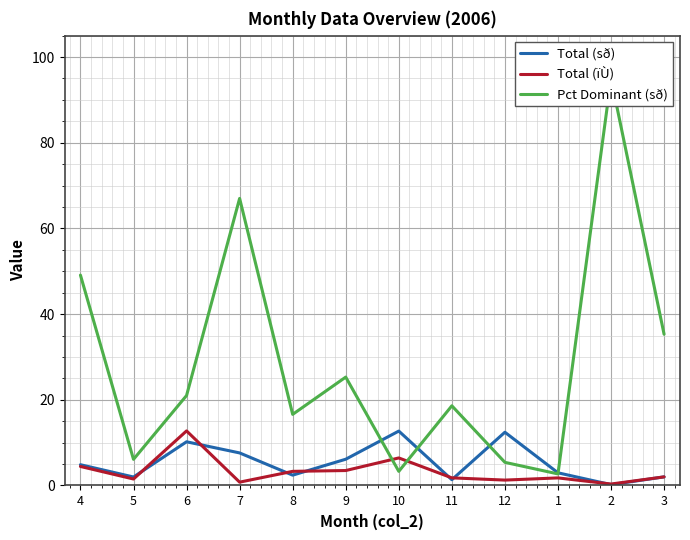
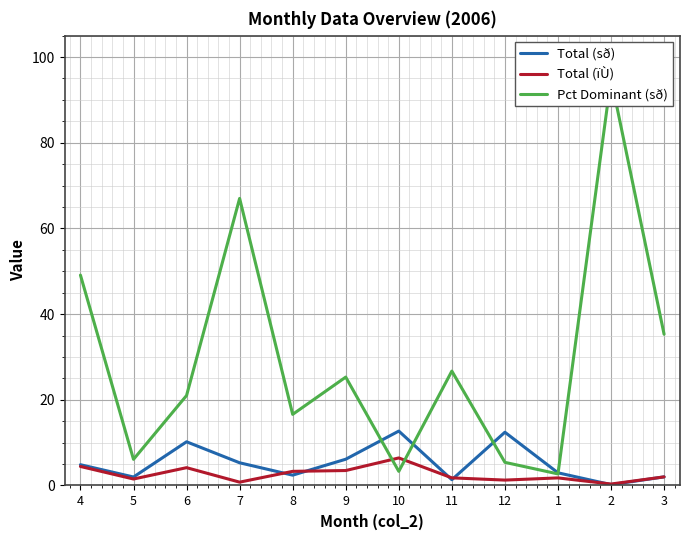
  {
    "Total (sð)": {
      "6": 10,
-     "7": 8,
+     "7": 5,
      "8": 2,
      "9": 6,
      "10": 13,
      "12": 12
    },
    "Total (ïÙ)": {
-     "6": 13,
+     "6": 4,
      "7": 1,
      "8": 3,
      "9": 3,
      "10": 6,
      "12": 1,
      "1": 2
    },
    "Pct Dominant (sð)": {
      "4": 49,
      "5": 6,
      "6": 21,
      "7": 67,
      "8": 17,
      "9": 25,
      "10": 3,
-     "11": 19,
+     "11": 27,
      "12": 5,
      "3": 35
    }
  }
